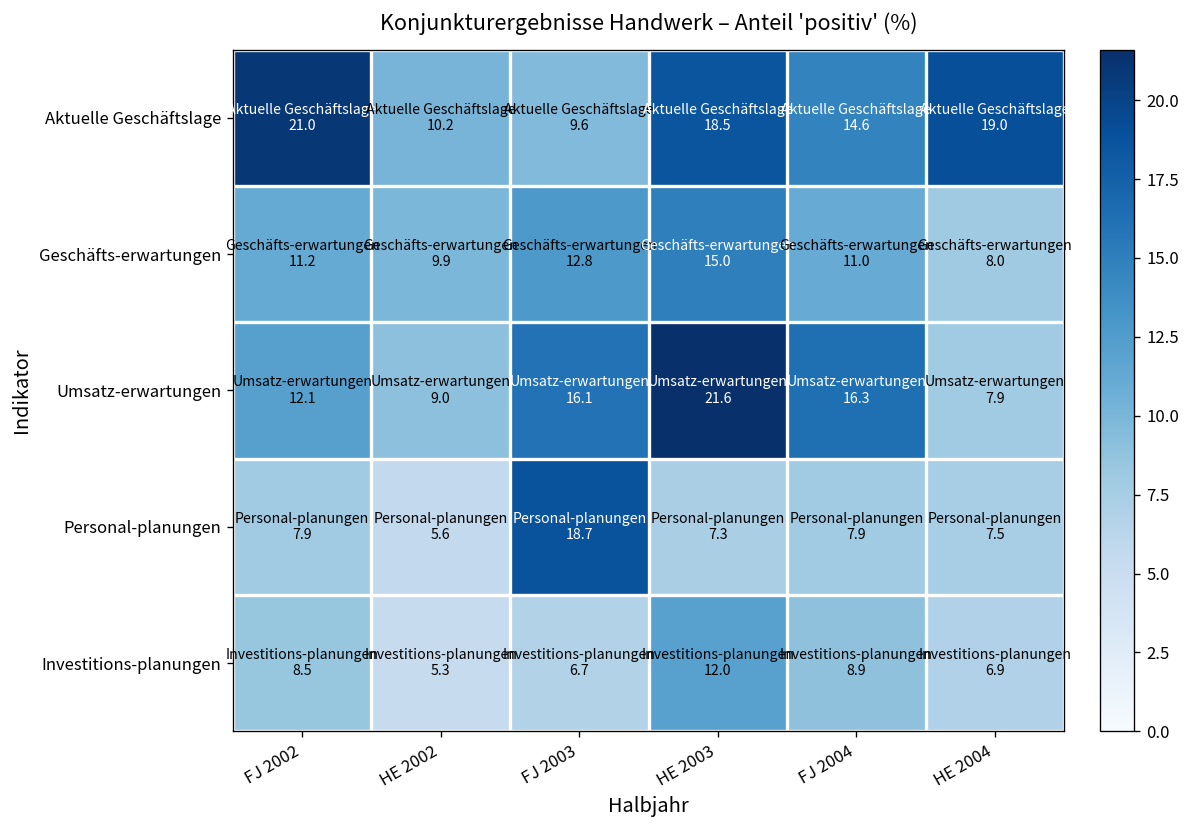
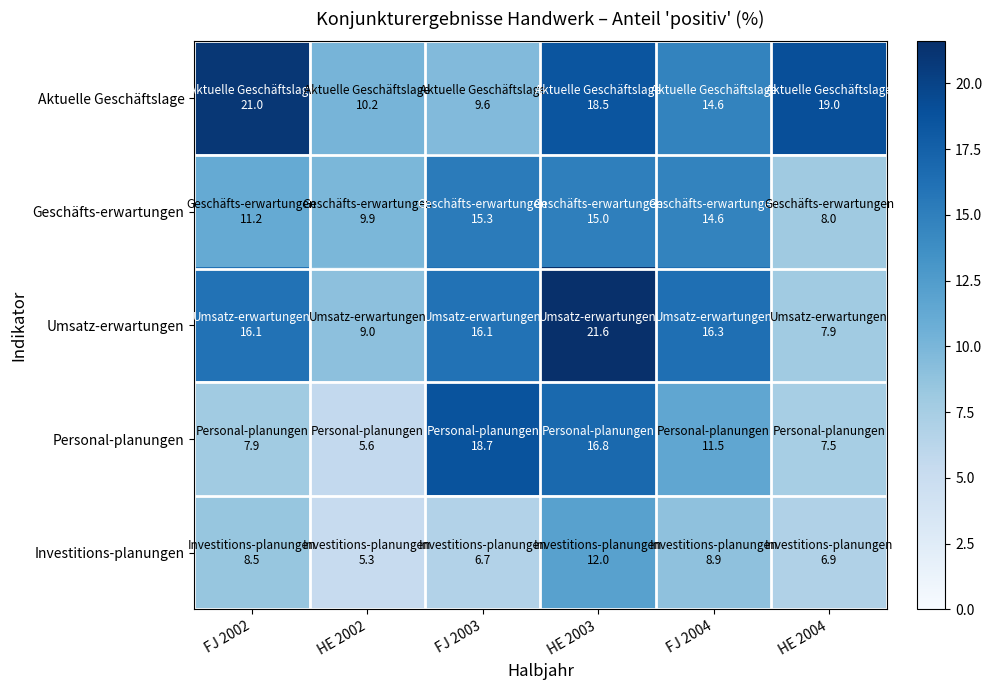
  {
    "Aktuelle Geschäftslage": {
      "FJ 2002": 21.0,
      "HE 2002": 10.2,
      "FJ 2003": 9.6,
      "HE 2003": 18.5,
      "FJ 2004": 14.6,
      "HE 2004": 19.0
    },
    "Geschäfts-erwartungen": {
      "FJ 2002": 11.2,
      "HE 2002": 9.9,
-     "FJ 2003": 12.8,
+     "FJ 2003": 15.3,
      "HE 2003": 15.0,
-     "FJ 2004": 11.0,
+     "FJ 2004": 14.6,
      "HE 2004": 8.0
    },
    "Umsatz-erwartungen": {
-     "FJ 2002": 12.1,
+     "FJ 2002": 16.1,
      "HE 2002": 9.0,
      "FJ 2003": 16.1,
      "HE 2003": 21.6,
      "FJ 2004": 16.3,
      "HE 2004": 7.9
    },
    "Personal-planungen": {
      "FJ 2002": 7.9,
      "HE 2002": 5.6,
      "FJ 2003": 18.7,
-     "HE 2003": 7.3,
-     "FJ 2004": 7.9,
+     "HE 2003": 16.8,
+     "FJ 2004": 11.5,
      "HE 2004": 7.5
    },
    "Investitions-planungen": {
      "FJ 2002": 8.5,
      "HE 2002": 5.3,
      "FJ 2003": 6.7,
      "HE 2003": 12.0,
      "FJ 2004": 8.9,
      "HE 2004": 6.9
    }
  }
